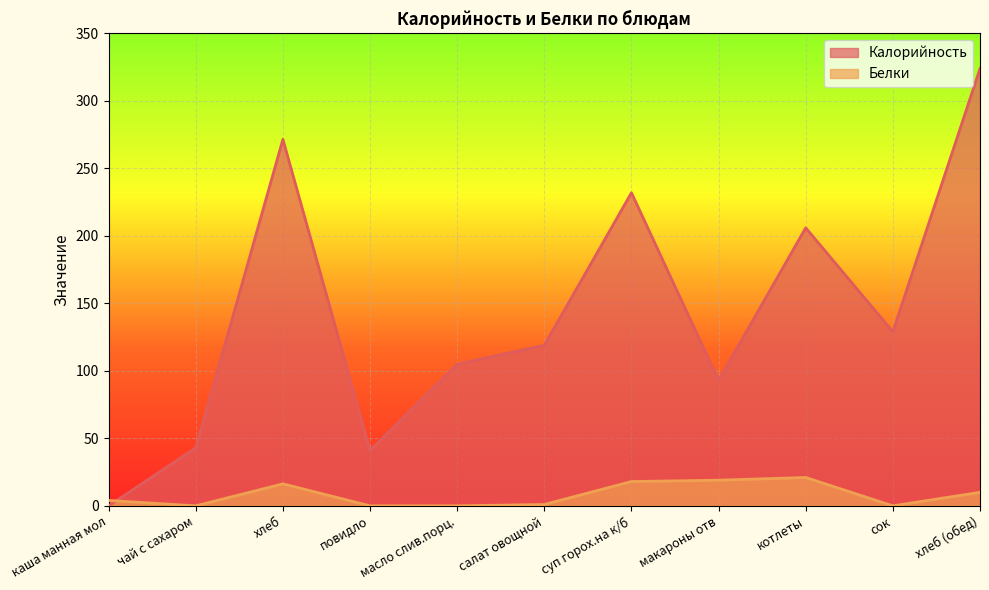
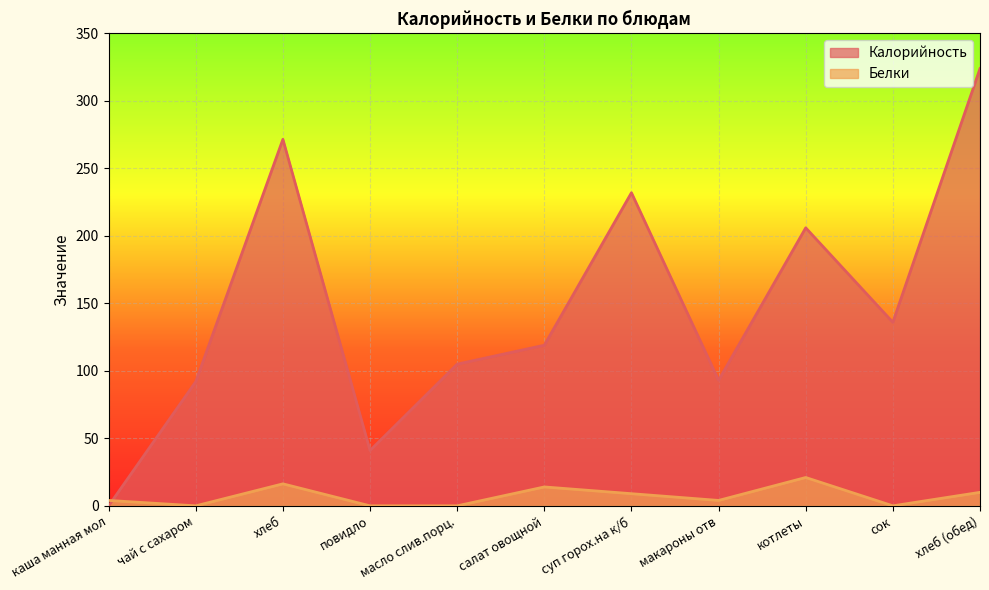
  {
    "Калорийность": {
      "каша манная мол": 0,
-     "чай с сахаром": 43,
+     "чай с сахаром": 92,
      "хлеб": 272,
      "повидло": 41,
      "масло слив.порц.": 105,
      "салат овощной": 119,
      "суп горох.на к/б": 232,
      "макароны отв": 93,
      "котлеты": 206,
-     "сок": 129,
+     "сок": 136,
      "хлеб (обед)": 324
    },
    "Белки": {
      "каша манная мол": 4,
      "чай с сахаром": 0,
      "хлеб": 16,
      "повидло": 0,
      "масло слив.порц.": 0,
-     "салат овощной": 1,
-     "суп горох.на к/б": 18,
-     "макароны отв": 19,
+     "салат овощной": 14,
+     "суп горох.на к/б": 9,
+     "макароны отв": 4,
      "котлеты": 21,
      "сок": 0,
      "хлеб (обед)": 10
    }
  }
